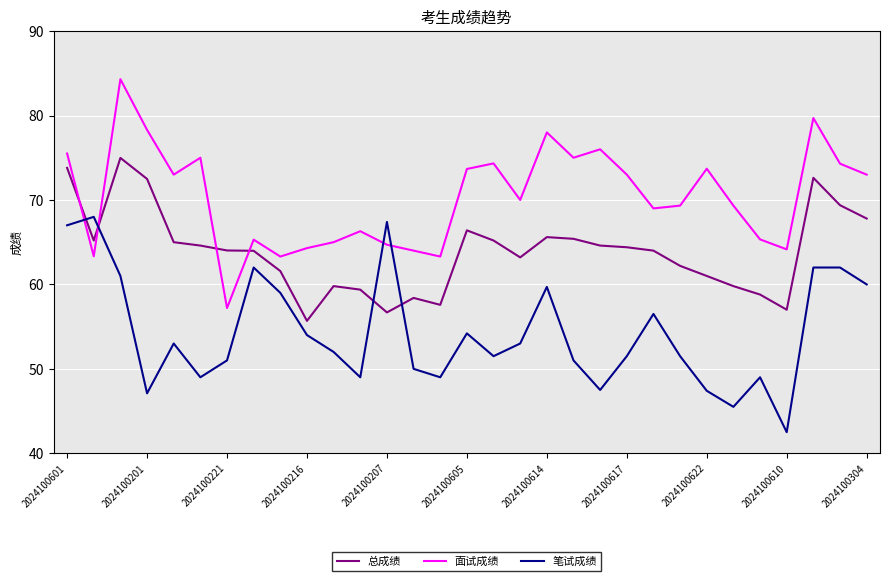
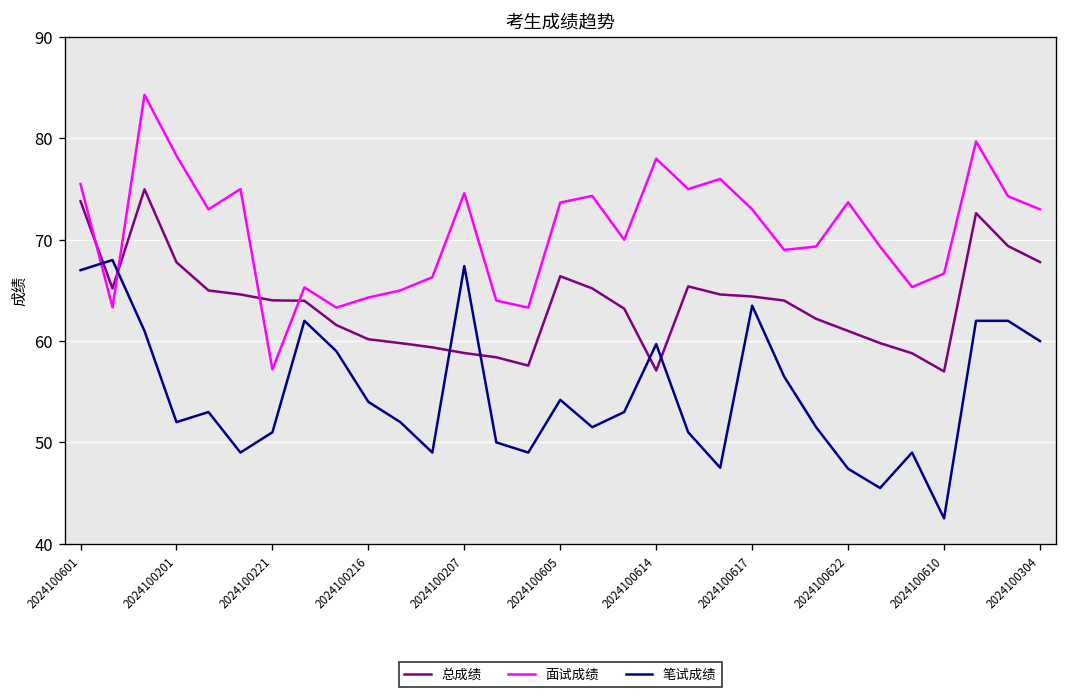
  {
    "总成绩": {
      "2024100601": 74,
-     "2024100201": 72,
+     "2024100201": 68,
      "2024100221": 64,
-     "2024100216": 56,
-     "2024100207": 57,
+     "2024100216": 60,
+     "2024100207": 59,
      "2024100605": 66,
-     "2024100614": 66,
+     "2024100614": 57,
      "2024100617": 64,
      "2024100622": 61,
      "2024100610": 57,
      "2024100304": 68
    },
    "面试成绩": {
      "2024100601": 76,
      "2024100201": 78,
      "2024100221": 57,
      "2024100216": 64,
-     "2024100207": 65,
+     "2024100207": 75,
      "2024100605": 74,
      "2024100614": 78,
      "2024100617": 73,
      "2024100622": 74,
-     "2024100610": 64,
+     "2024100610": 67,
      "2024100304": 73
    },
    "笔试成绩": {
      "2024100601": 67,
-     "2024100201": 47,
+     "2024100201": 52,
      "2024100221": 51,
      "2024100216": 54,
      "2024100207": 67,
      "2024100605": 54,
      "2024100614": 60,
-     "2024100617": 52,
+     "2024100617": 64,
      "2024100622": 47,
      "2024100610": 43,
      "2024100304": 60
    }
  }
